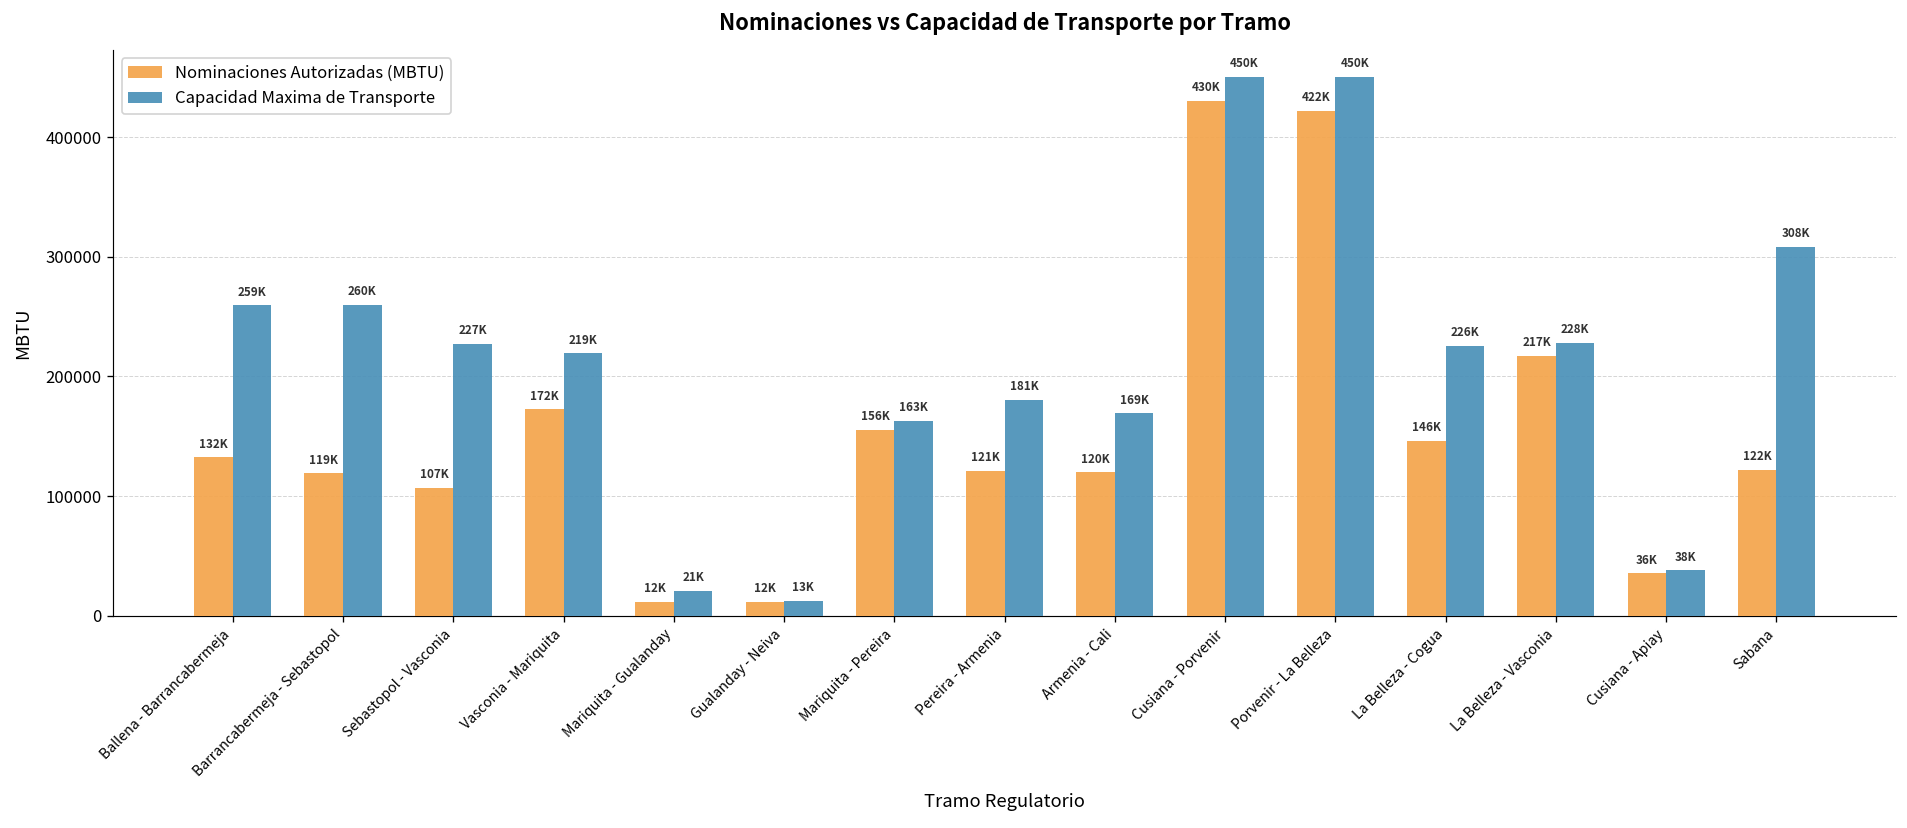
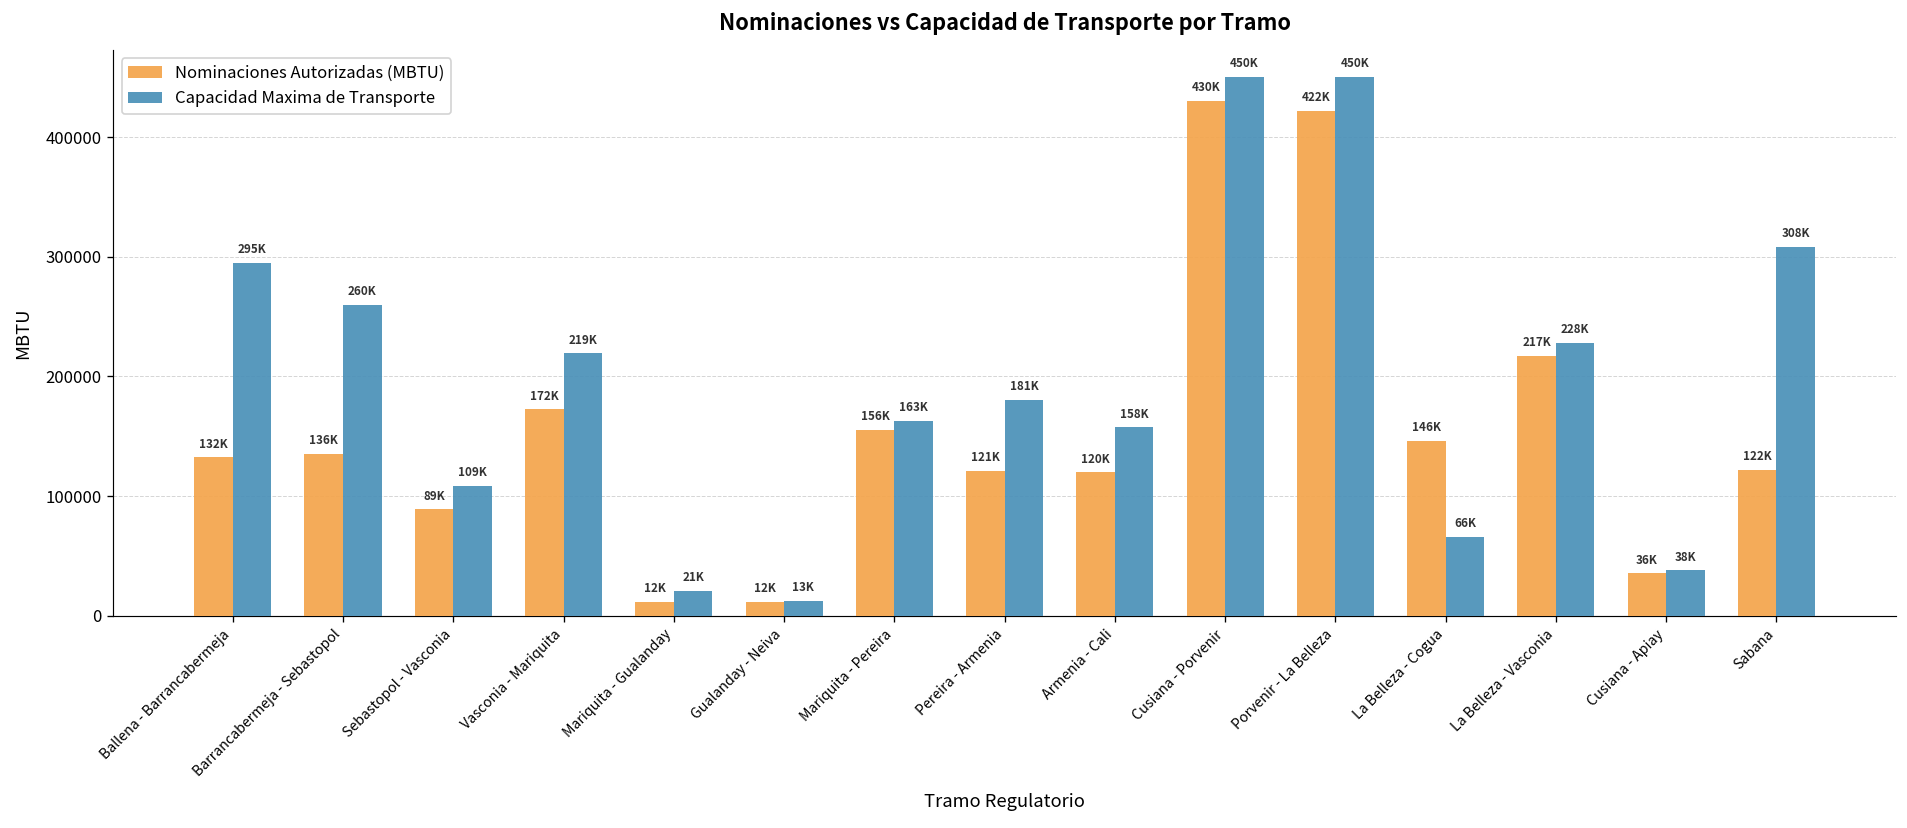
  {
    "Nominaciones Autorizadas (MBTU)": {
      "Ballena - Barrancabermeja": "132K",
-     "Barrancabermeja - Sebastopol": "119K",
-     "Sebastopol - Vasconia": "107K",
+     "Barrancabermeja - Sebastopol": "136K",
+     "Sebastopol - Vasconia": "89K",
      "Vasconia - Mariquita": "172K",
      "Mariquita - Gualanday": "12K",
      "Gualanday - Neiva": "12K",
      "Mariquita - Pereira": "156K",
      "Pereira - Armenia": "121K",
      "Armenia - Cali": "120K",
      "Cusiana - Porvenir": "430K",
      "Porvenir - La Belleza": "422K",
      "La Belleza - Cogua": "146K",
      "La Belleza - Vasconia": "217K",
      "Cusiana - Apiay": "36K",
      "Sabana": "122K"
    },
    "Capacidad Maxima de Transporte": {
-     "Ballena - Barrancabermeja": "259K",
+     "Ballena - Barrancabermeja": "295K",
      "Barrancabermeja - Sebastopol": "260K",
-     "Sebastopol - Vasconia": "227K",
+     "Sebastopol - Vasconia": "109K",
      "Vasconia - Mariquita": "219K",
      "Mariquita - Gualanday": "21K",
      "Gualanday - Neiva": "13K",
      "Mariquita - Pereira": "163K",
      "Pereira - Armenia": "181K",
-     "Armenia - Cali": "169K",
+     "Armenia - Cali": "158K",
      "Cusiana - Porvenir": "450K",
      "Porvenir - La Belleza": "450K",
-     "La Belleza - Cogua": "226K",
+     "La Belleza - Cogua": "66K",
      "La Belleza - Vasconia": "228K",
      "Cusiana - Apiay": "38K",
      "Sabana": "308K"
    }
  }
